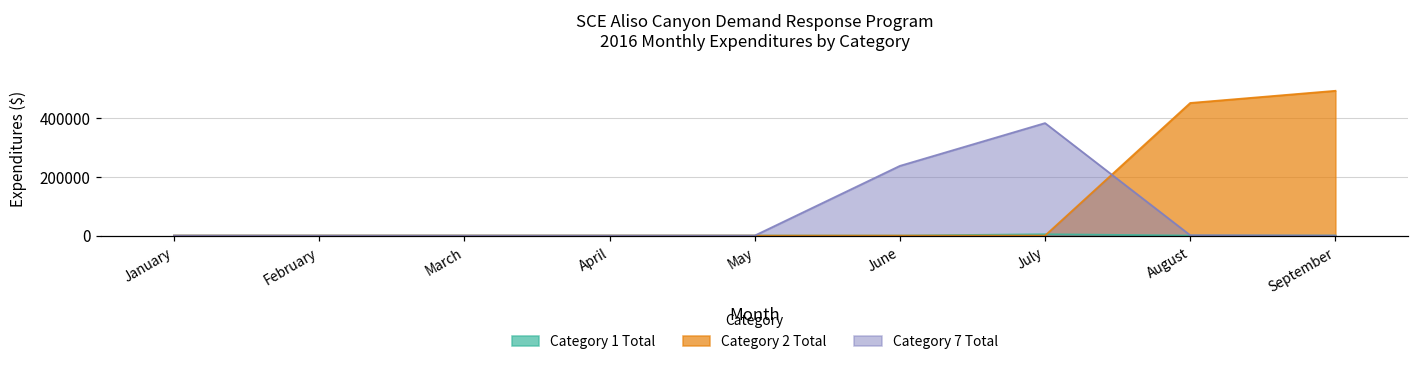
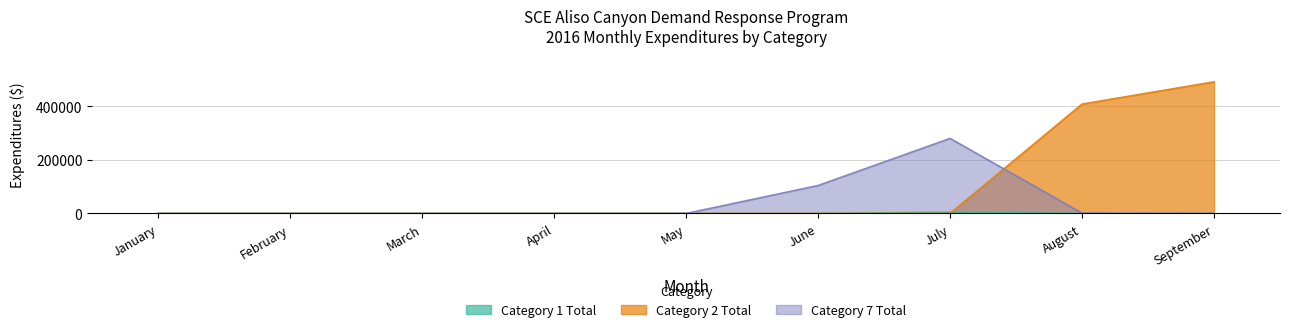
  {
    "Category 2 Total": {
-     "August": 450000,
+     "August": 410000,
      "September": 490000
    },
    "Category 7 Total": {
-     "June": 240000,
-     "July": 380000
+     "June": 100000,
+     "July": 280000
    }
  }
